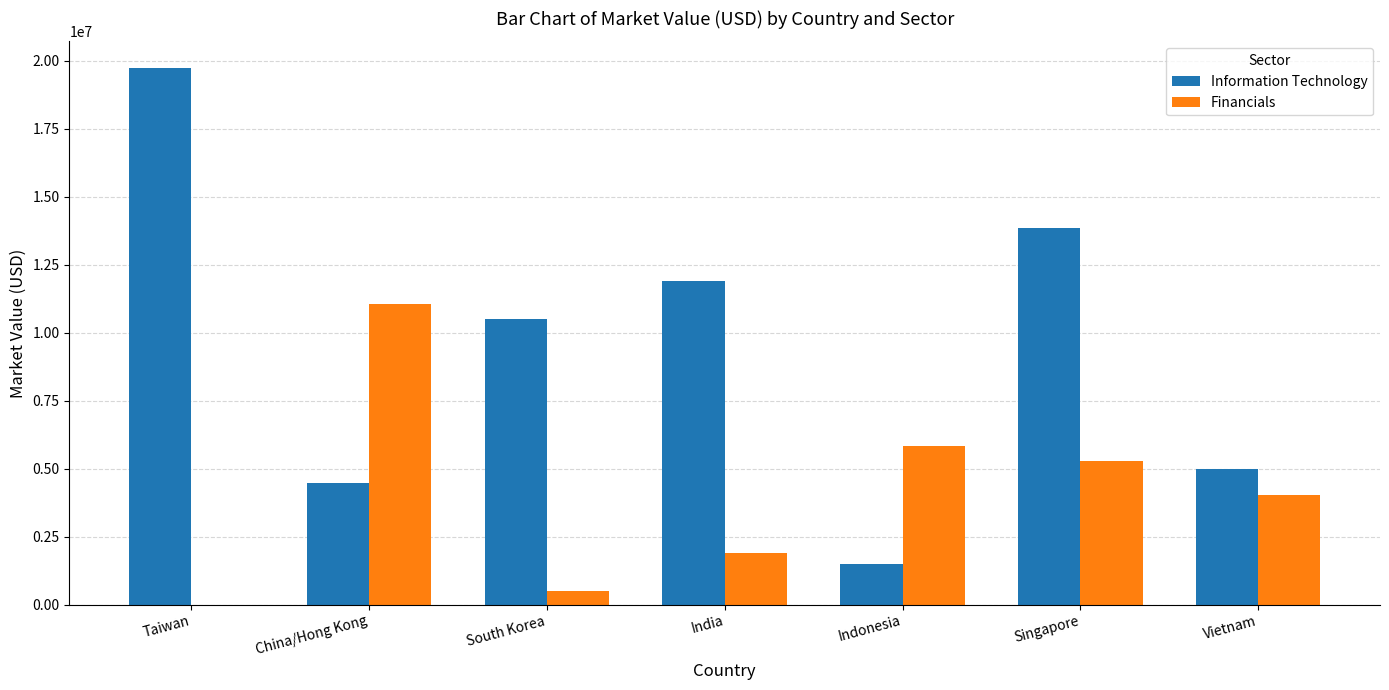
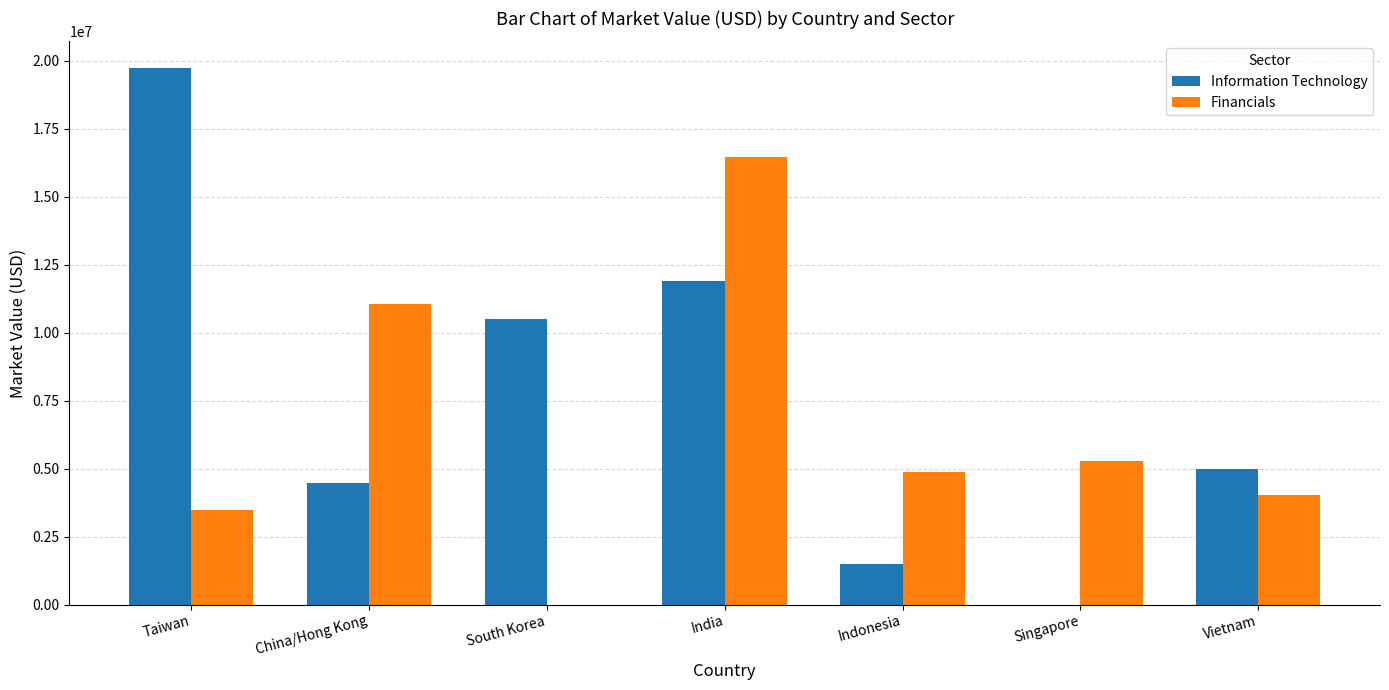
  {
    "Information Technology": {
      "Taiwan": 19700000,
      "China/Hong Kong": 4500000,
      "South Korea": 10500000,
      "India": 11900000,
      "Indonesia": 1500000,
-     "Singapore": 13900000,
+     "Singapore": 0,
      "Vietnam": 5000000
    },
    "Financials": {
-     "Taiwan": 0,
+     "Taiwan": 3500000,
      "China/Hong Kong": 11000000,
-     "South Korea": 500000,
-     "India": 1900000,
-     "Indonesia": 5800000,
+     "South Korea": 0,
+     "India": 16500000,
+     "Indonesia": 4900000,
      "Singapore": 5300000,
      "Vietnam": 4000000
    }
  }
